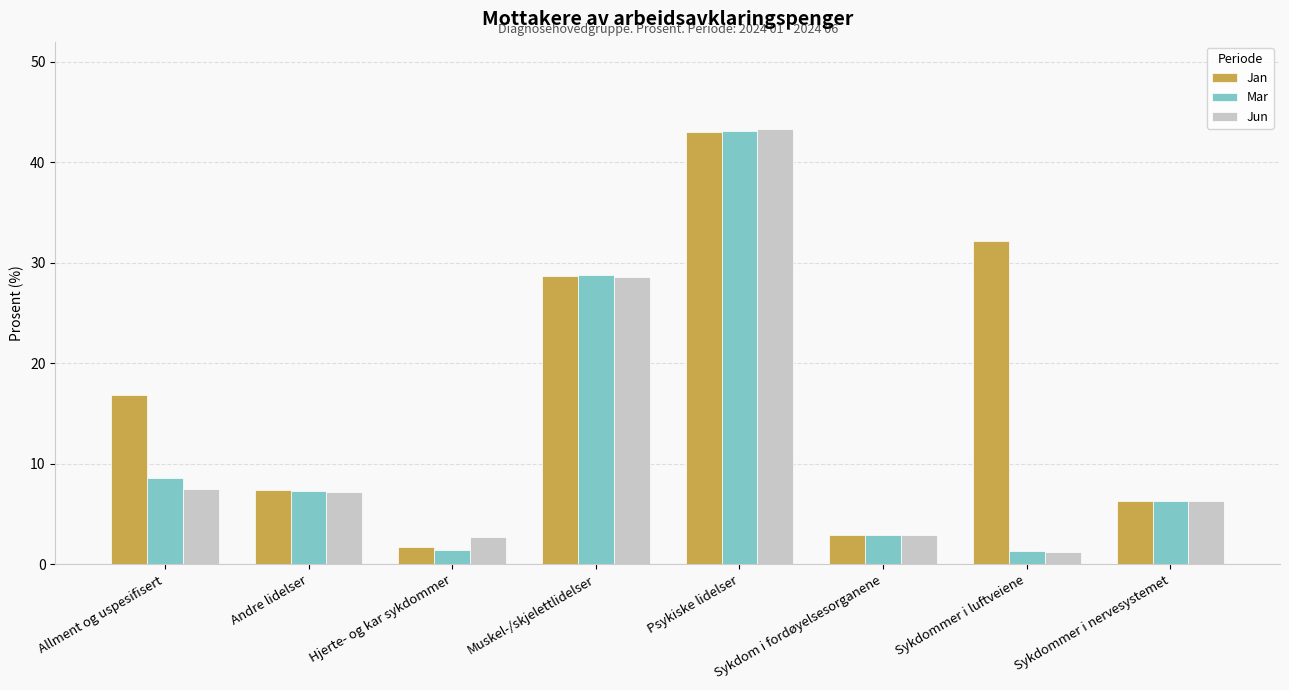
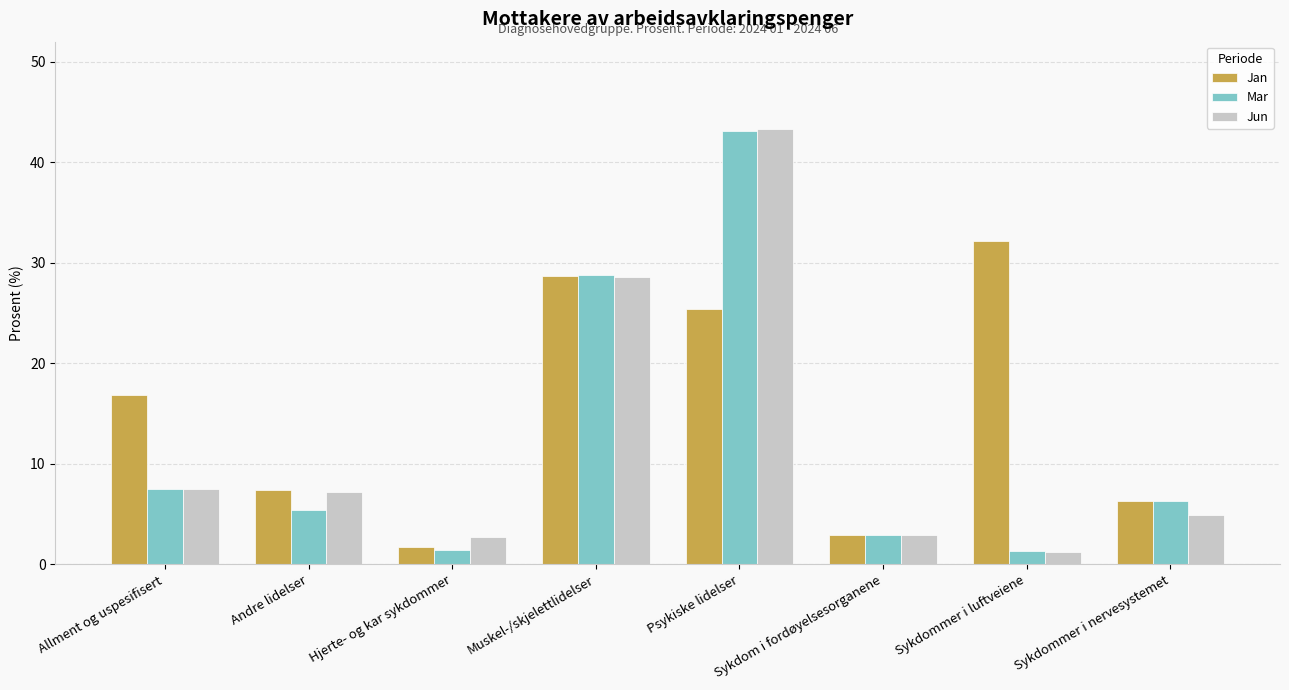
  {
    "Jan": {
      "Allment og uspesifisert": 16.9,
      "Andre lidelser": 7.4,
      "Hjerte- og kar sykdommer": 1.7,
      "Muskel-/skjelettlidelser": 28.7,
-     "Psykiske lidelser": 43.0,
+     "Psykiske lidelser": 25.4,
      "Sykdom i fordøyelsesorganene": 2.9,
      "Sykdommer i luftveiene": 32.2,
      "Sykdommer i nervesystemet": 6.3
    },
    "Mar": {
-     "Allment og uspesifisert": 8.6,
-     "Andre lidelser": 7.3,
+     "Allment og uspesifisert": 7.5,
+     "Andre lidelser": 5.4,
      "Hjerte- og kar sykdommer": 1.4,
      "Muskel-/skjelettlidelser": 28.8,
      "Psykiske lidelser": 43.1,
      "Sykdom i fordøyelsesorganene": 2.9,
      "Sykdommer i luftveiene": 1.3,
      "Sykdommer i nervesystemet": 6.3
    },
    "Jun": {
      "Allment og uspesifisert": 7.5,
      "Andre lidelser": 7.2,
      "Hjerte- og kar sykdommer": 2.7,
      "Muskel-/skjelettlidelser": 28.6,
      "Psykiske lidelser": 43.3,
      "Sykdom i fordøyelsesorganene": 2.9,
      "Sykdommer i luftveiene": 1.2,
-     "Sykdommer i nervesystemet": 6.3
+     "Sykdommer i nervesystemet": 4.9
    }
  }
